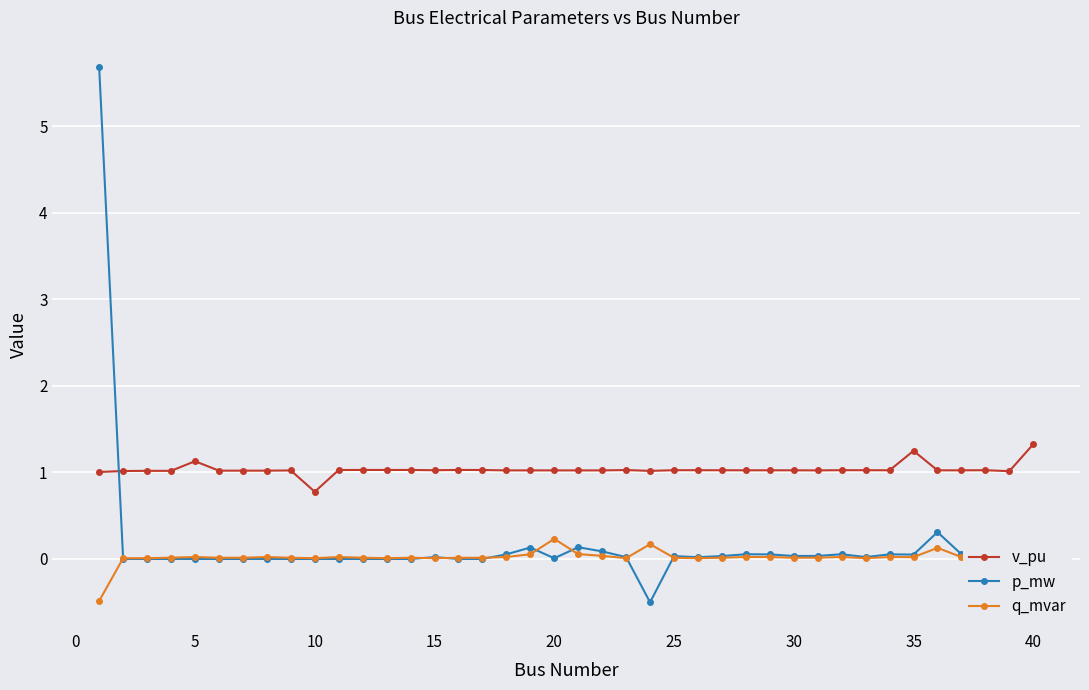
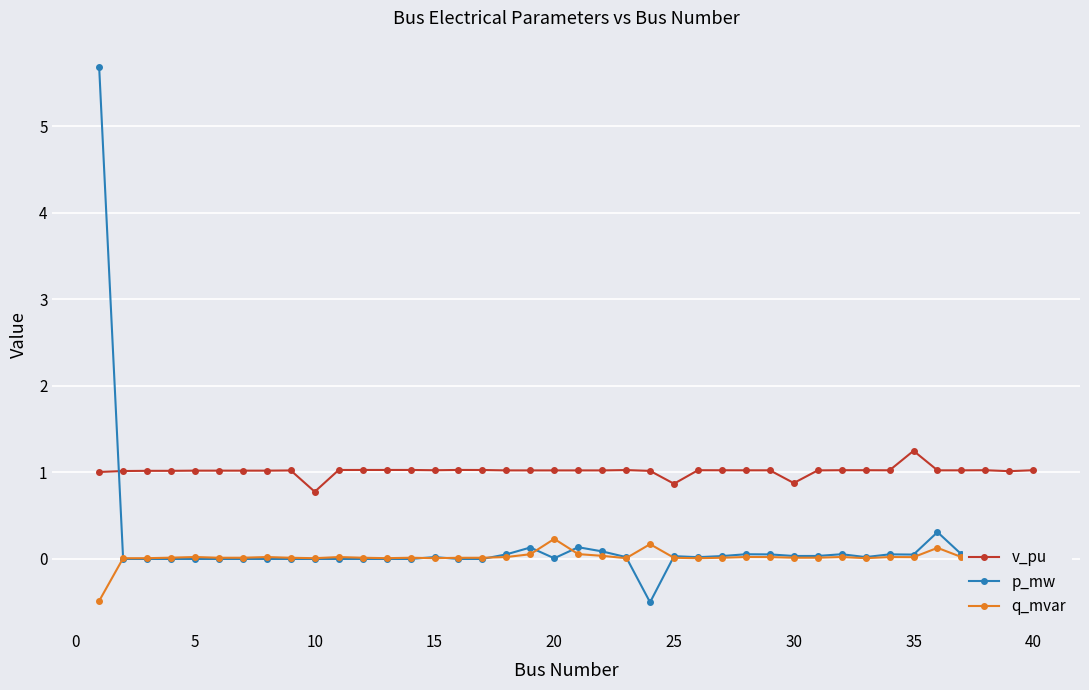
  {
    "v_pu": {
-     "5": 1.1,
+     "5": 1.0,
      "10": 0.8,
      "15": 1.0,
      "20": 1.0,
-     "25": 1.0,
-     "30": 1.0,
+     "25": 0.9,
+     "30": 0.9,
      "35": 1.2,
-     "40": 1.3
+     "40": 1.0
    },
    "p_mw": {
      "20": 0.0
    },
    "q_mvar": {
      "20": 0.2
    }
  }
